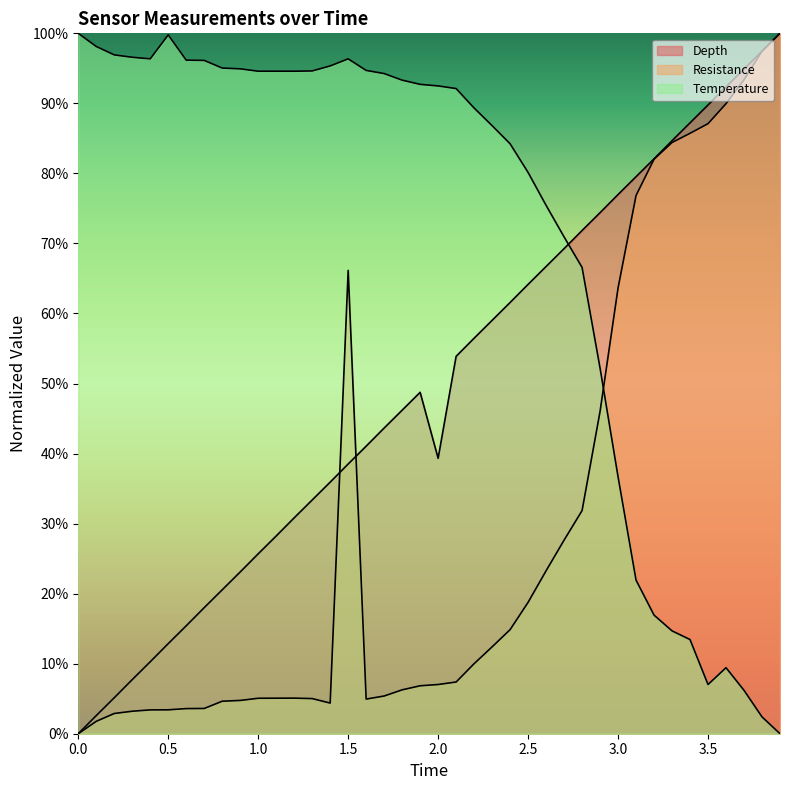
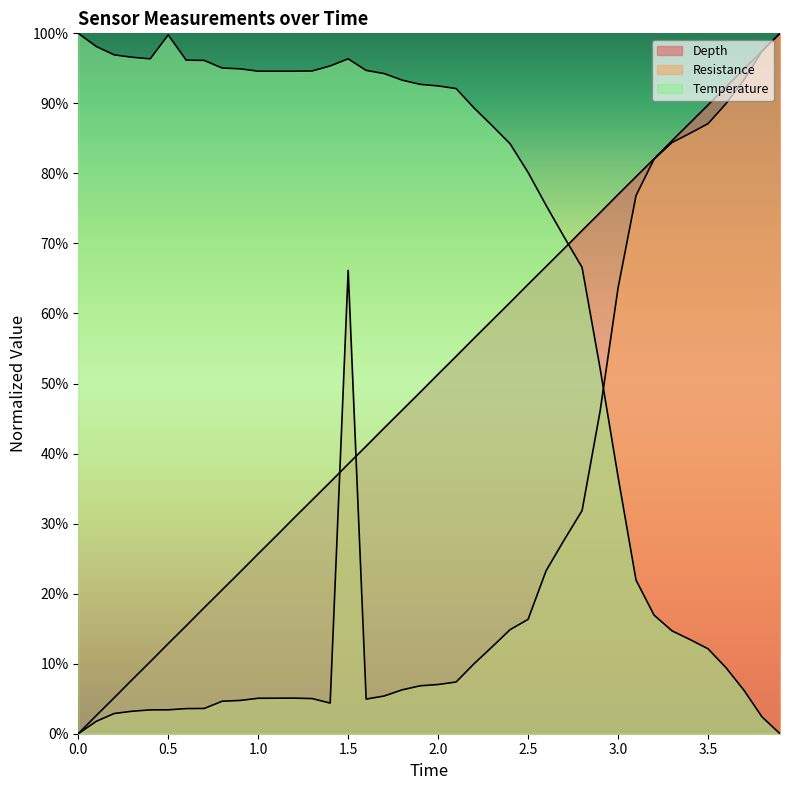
  {
    "Depth": {
      "0.5": "13%",
      "1.0": "26%",
      "1.5": "39%",
-     "2.0": "39%",
+     "2.0": "51%",
      "2.5": "64%",
      "3.0": "77%",
      "3.5": "90%"
    },
    "Resistance": {
      "0.5": "3%",
      "1.0": "5%",
      "1.5": "66%",
      "2.0": "7%",
-     "2.5": "19%",
+     "2.5": "16%",
      "3.0": "64%",
      "3.5": "87%"
    },
    "Temperature": {
      "0.0": "100%",
      "0.5": "100%",
      "1.0": "95%",
      "1.5": "96%",
      "2.0": "92%",
      "2.5": "80%",
      "3.0": "37%",
-     "3.5": "7%"
+     "3.5": "12%"
    }
  }
